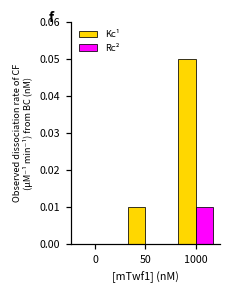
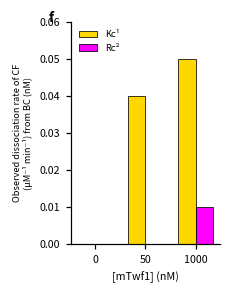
  {
    "Kᴄ¹": {
      "0": 0.00,
-     "50": 0.01,
+     "50": 0.04,
      "1000": 0.05
    },
    "Rᴄ²": {
      "0": 0.00,
      "50": 0.00,
      "1000": 0.01
    }
  }
